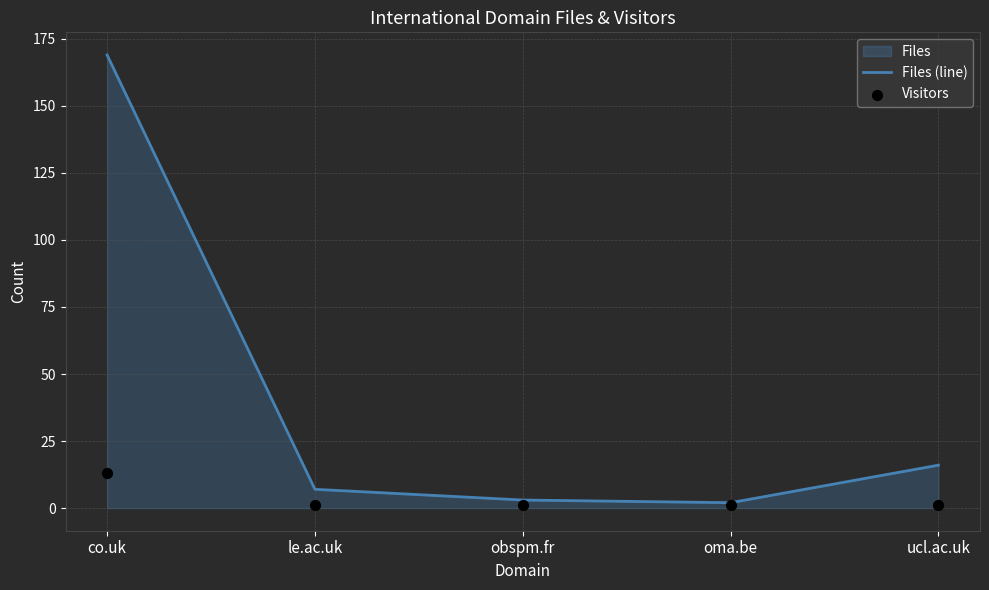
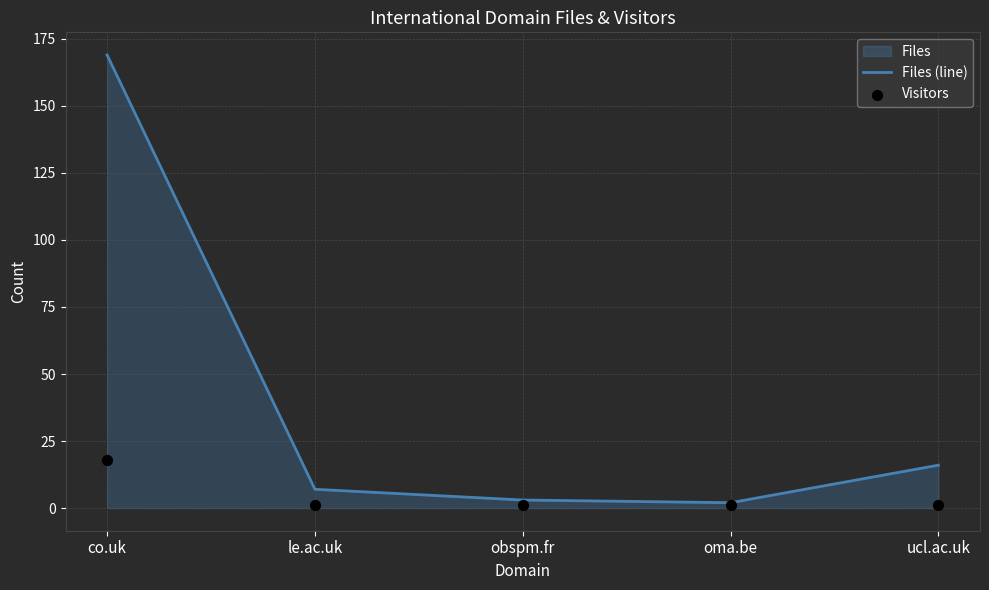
  {
    "Files": {
      "co.uk": 169,
      "le.ac.uk": 7,
      "obspm.fr": 3,
      "oma.be": 2,
      "ucl.ac.uk": 16
    },
    "Visitors": {
-     "co.uk": 13
+     "co.uk": 18
    }
  }
